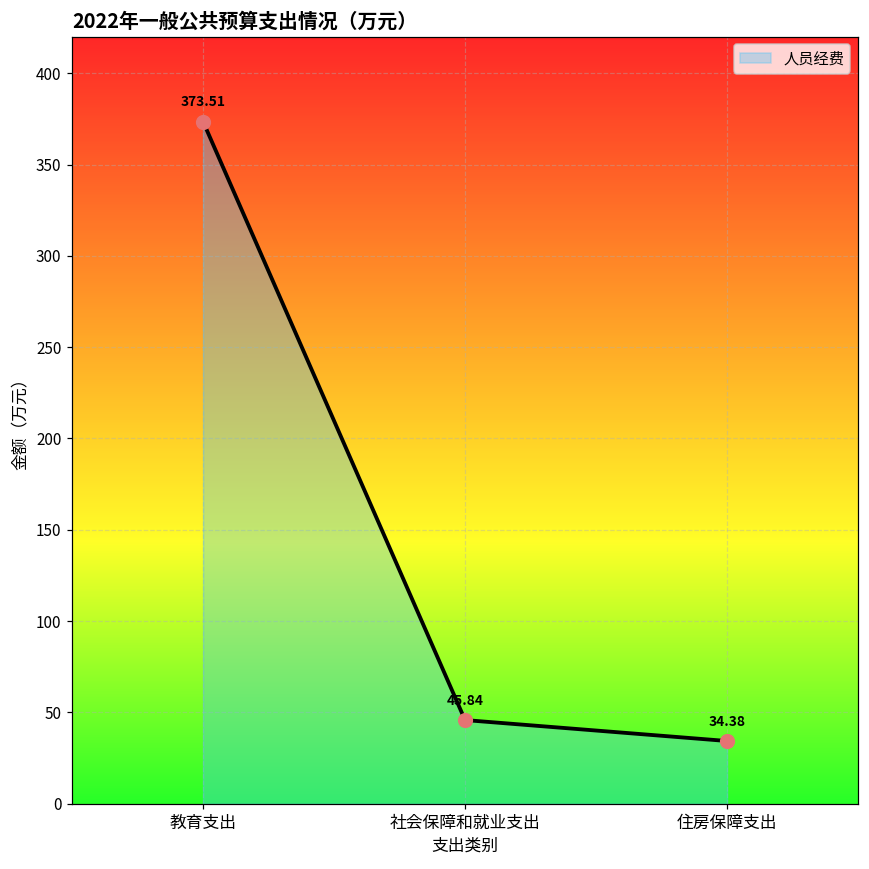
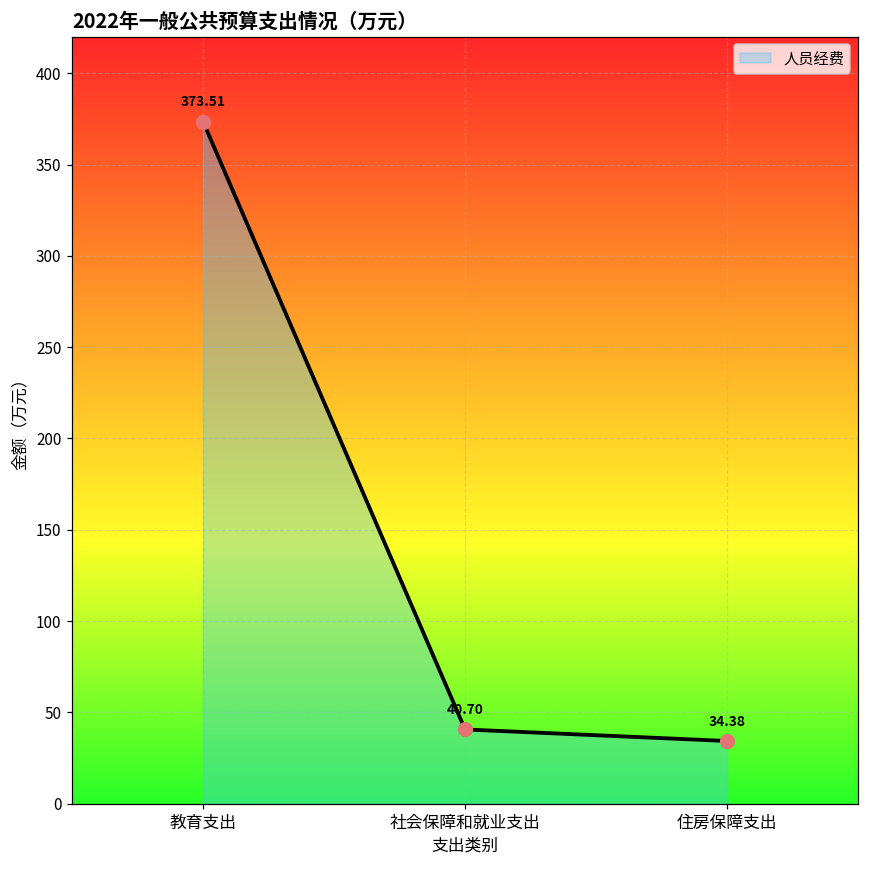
  {
    "教育支出": 373.51,
-   "社会保障和就业支出": 45.84,
+   "社会保障和就业支出": 40.70,
    "住房保障支出": 34.38
  }
